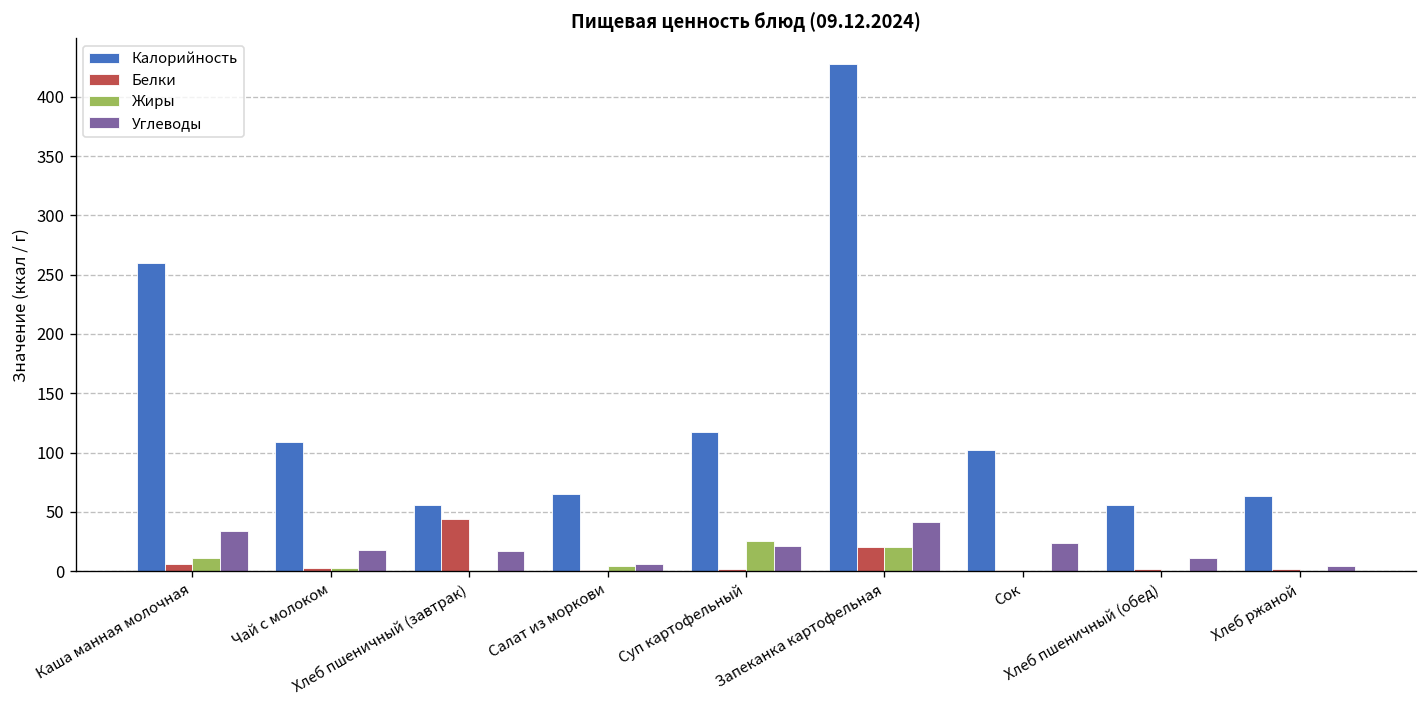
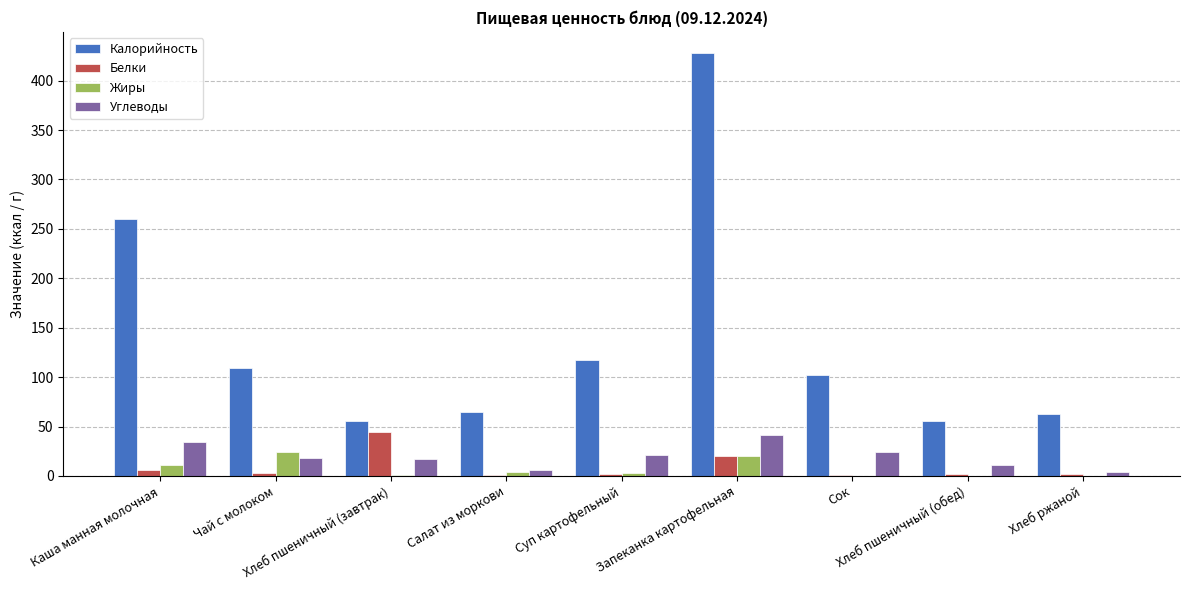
  {
    "Калорийность": {
      "Каша манная молочная": 260,
      "Чай с молоком": 110,
      "Хлеб пшеничный (завтрак)": 60,
      "Салат из моркови": 70,
      "Суп картофельный": 120,
      "Запеканка картофельная": 430,
      "Сок": 100,
      "Хлеб пшеничный (обед)": 60,
      "Хлеб ржаной": 60
    },
    "Белки": {
      "Каша манная молочная": 10,
      "Чай с молоком": 0,
      "Хлеб пшеничный (завтрак)": 40,
      "Запеканка картофельная": 20
    },
    "Жиры": {
      "Каша манная молочная": 10,
-     "Чай с молоком": 0,
+     "Чай с молоком": 20,
      "Салат из моркови": 0,
-     "Суп картофельный": 30,
+     "Суп картофельный": 0,
      "Запеканка картофельная": 20,
      "Сок": 0,
      "Хлеб пшеничный (обед)": 0,
      "Хлеб ржаной": 0
    },
    "Углеводы": {
      "Каша манная молочная": 30,
      "Чай с молоком": 20,
      "Хлеб пшеничный (завтрак)": 20,
      "Салат из моркови": 10,
      "Суп картофельный": 20,
      "Запеканка картофельная": 40,
      "Сок": 20,
      "Хлеб пшеничный (обед)": 10,
      "Хлеб ржаной": 0
    }
  }
